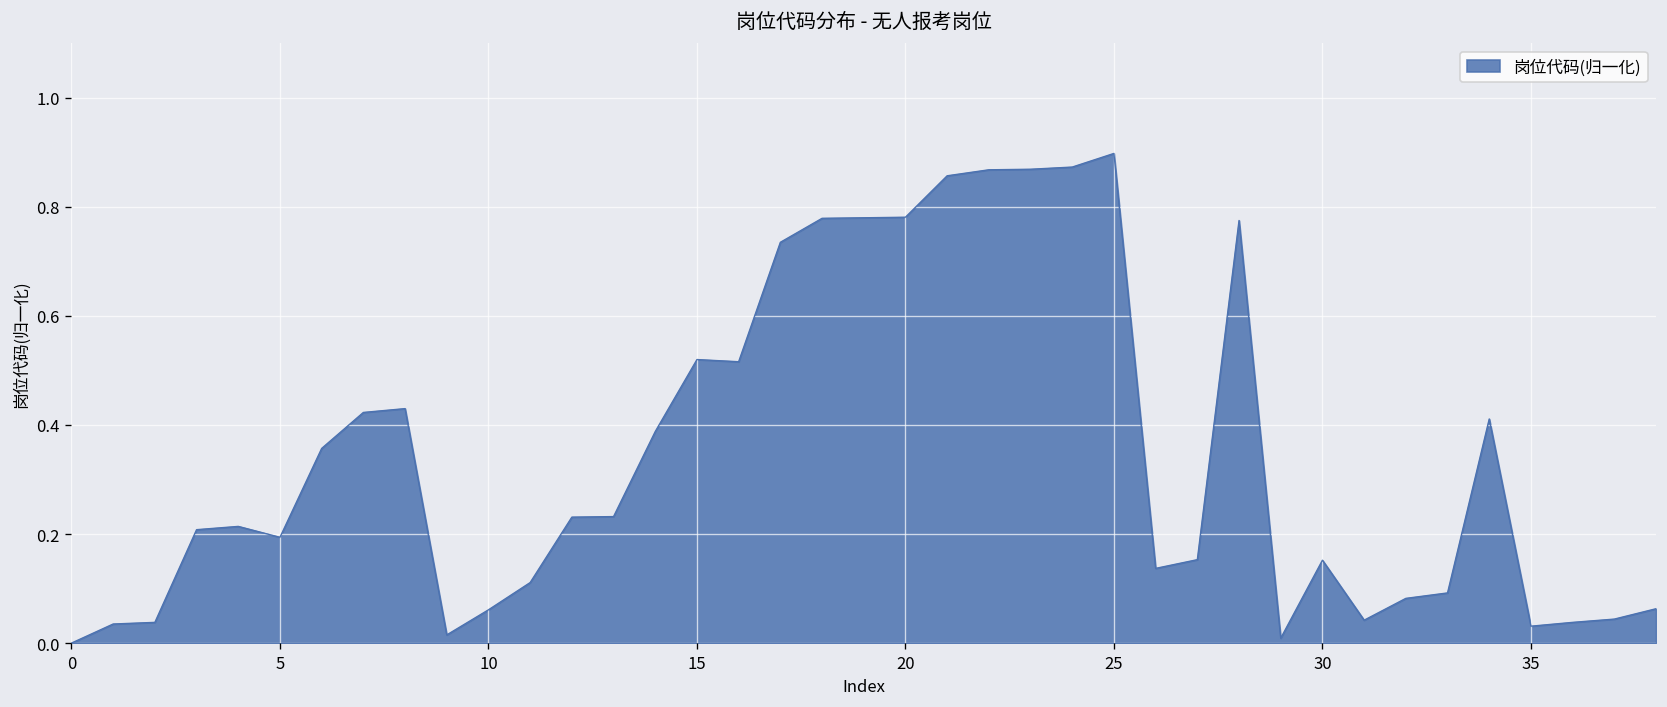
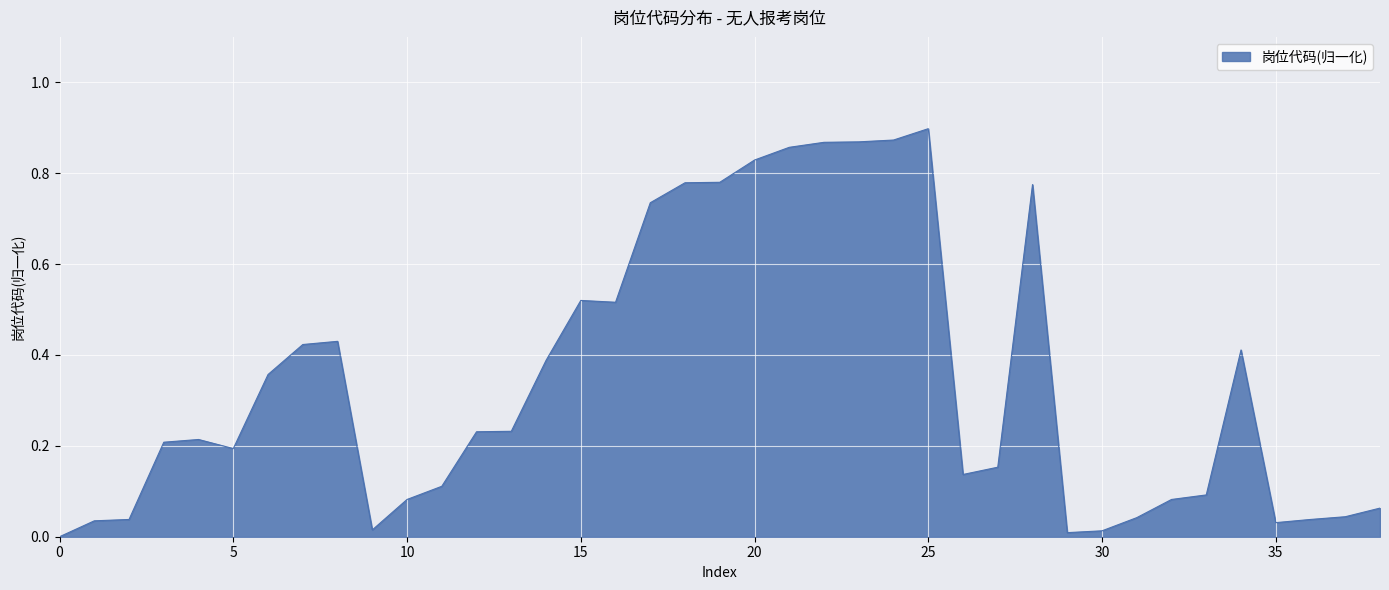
  {
    "0": 0.00,
    "5": 0.19,
-   "10": 0.06,
+   "10": 0.08,
    "15": 0.52,
-   "20": 0.78,
+   "20": 0.83,
    "25": 0.90,
-   "30": 0.15,
+   "30": 0.01,
    "35": 0.03
  }
